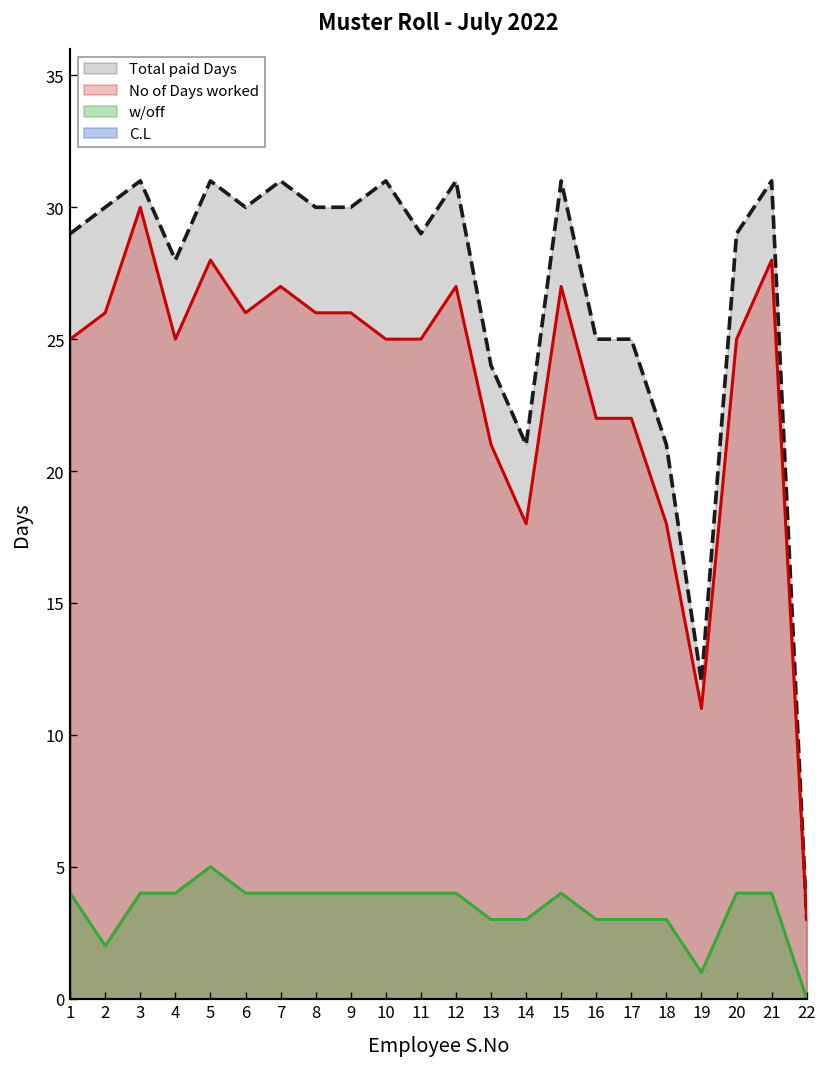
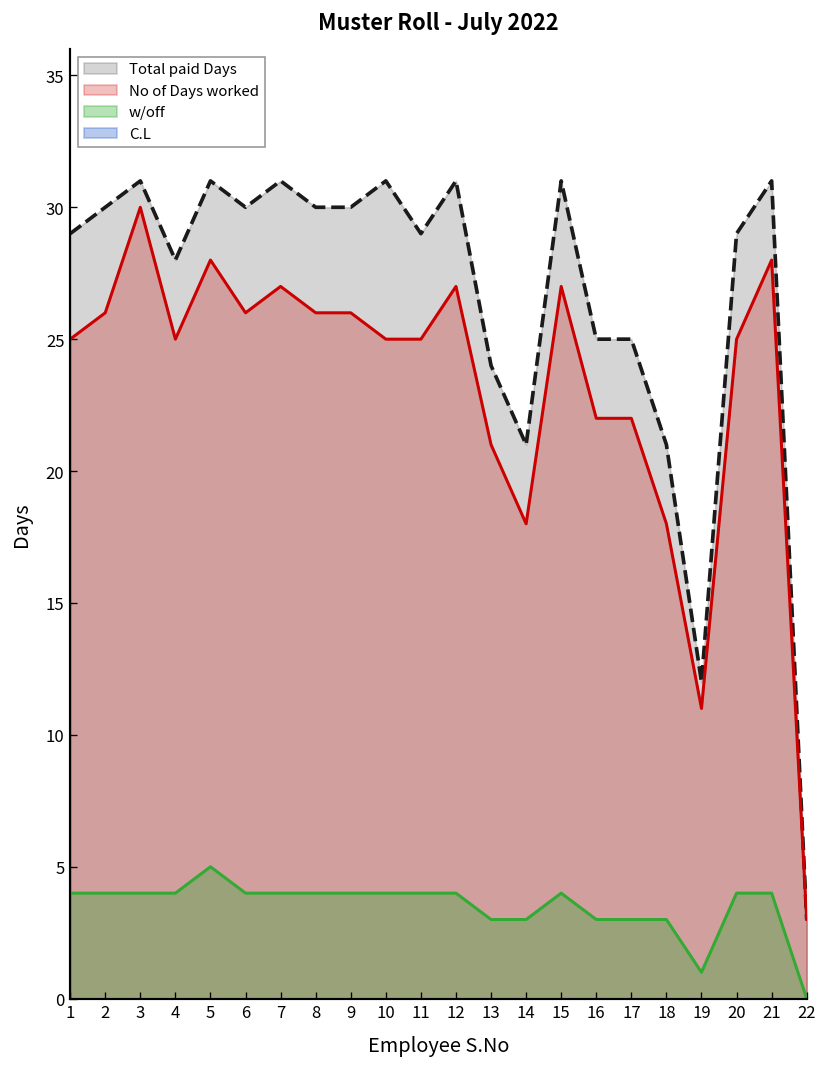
  {
    "No of Days worked": {
      "1": 25,
      "2": 26,
      "3": 30,
      "4": 25,
      "5": 28,
      "6": 26,
      "7": 27,
      "8": 26,
      "9": 26,
      "10": 25,
      "11": 25,
      "12": 27,
      "13": 21,
      "14": 18,
      "15": 27,
      "16": 22,
      "17": 22,
      "18": 18,
      "19": 11,
      "20": 25,
      "21": 28
    },
    "w/off": {
      "1": 4,
-     "2": 2,
+     "2": 4,
      "3": 4,
      "4": 4,
      "5": 5,
      "6": 4,
      "7": 4,
      "8": 4,
      "9": 4,
      "10": 4,
      "11": 4,
      "12": 4,
      "13": 3,
      "14": 3,
      "15": 4,
      "16": 3,
      "17": 3,
      "18": 3,
      "19": 1,
      "20": 4,
      "21": 4
    }
  }
